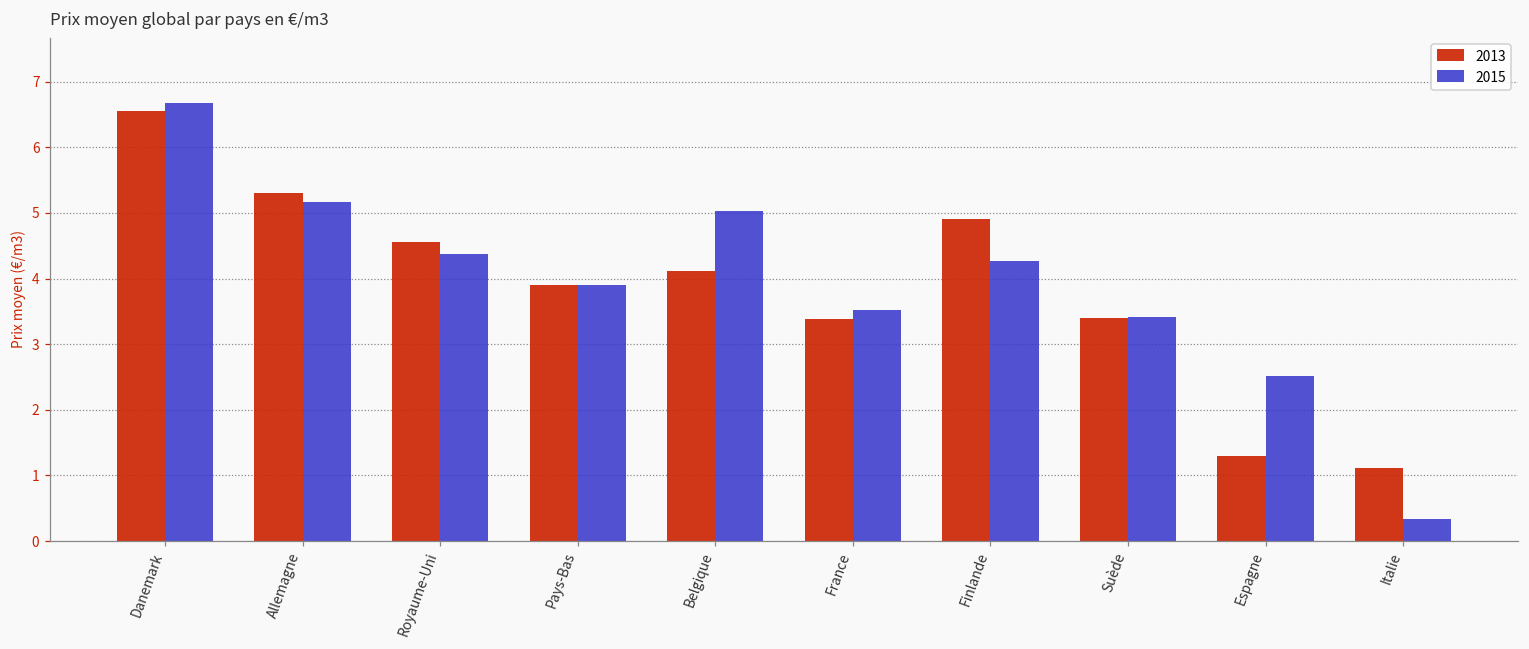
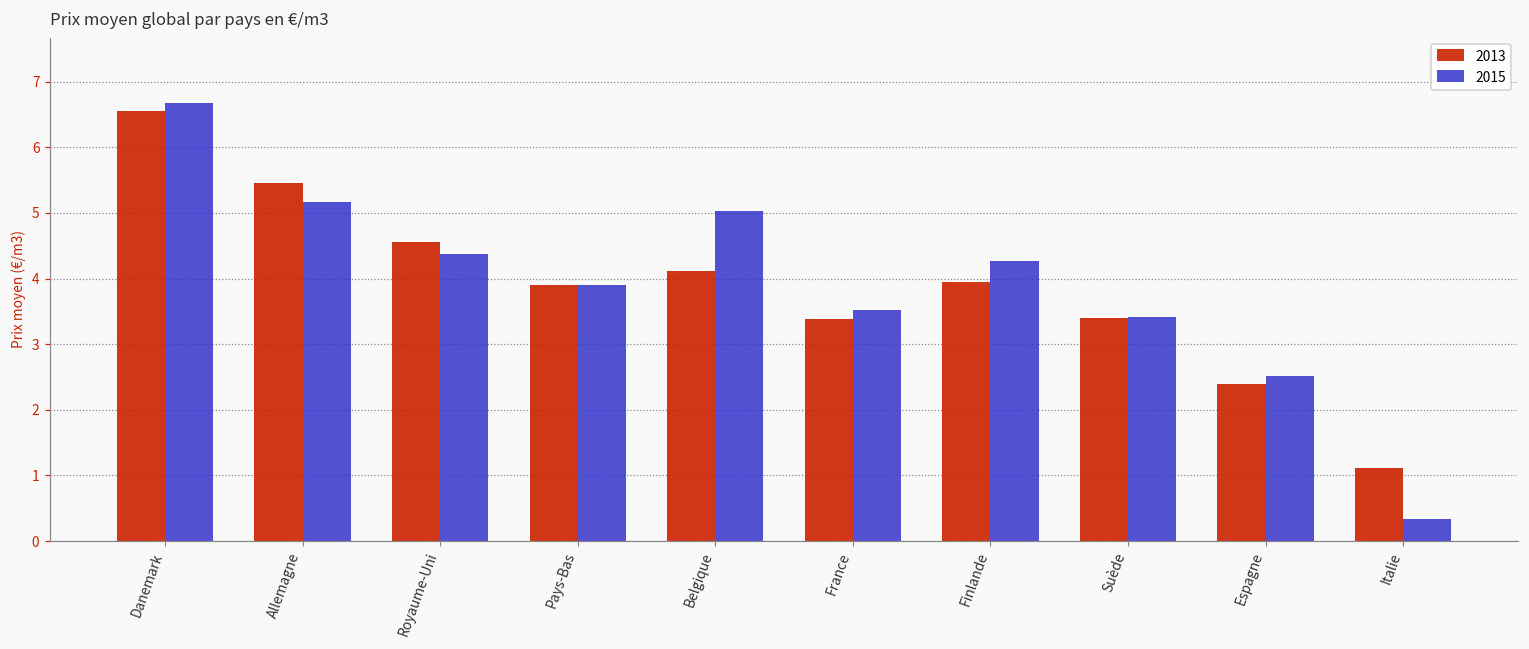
  {
    "2013": {
      "Danemark": 6.6,
-     "Allemagne": 5.3,
+     "Allemagne": 5.5,
      "Royaume-Uni": 4.6,
      "Pays-Bas": 3.9,
      "Belgique": 4.1,
      "France": 3.4,
-     "Finlande": 4.9,
+     "Finlande": 4.0,
      "Suède": 3.4,
-     "Espagne": 1.3,
+     "Espagne": 2.4,
      "Italie": 1.1
    },
    "2015": {
      "Danemark": 6.7,
      "Allemagne": 5.2,
      "Royaume-Uni": 4.4,
      "Pays-Bas": 3.9,
      "Belgique": 5.0,
      "France": 3.5,
      "Finlande": 4.3,
      "Suède": 3.4,
      "Espagne": 2.5,
      "Italie": 0.3
    }
  }
